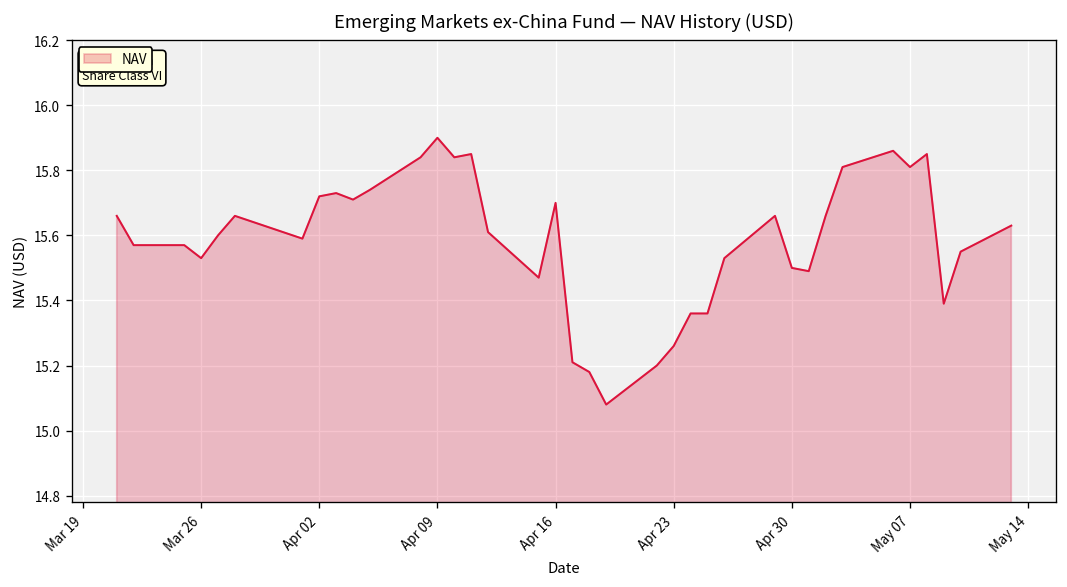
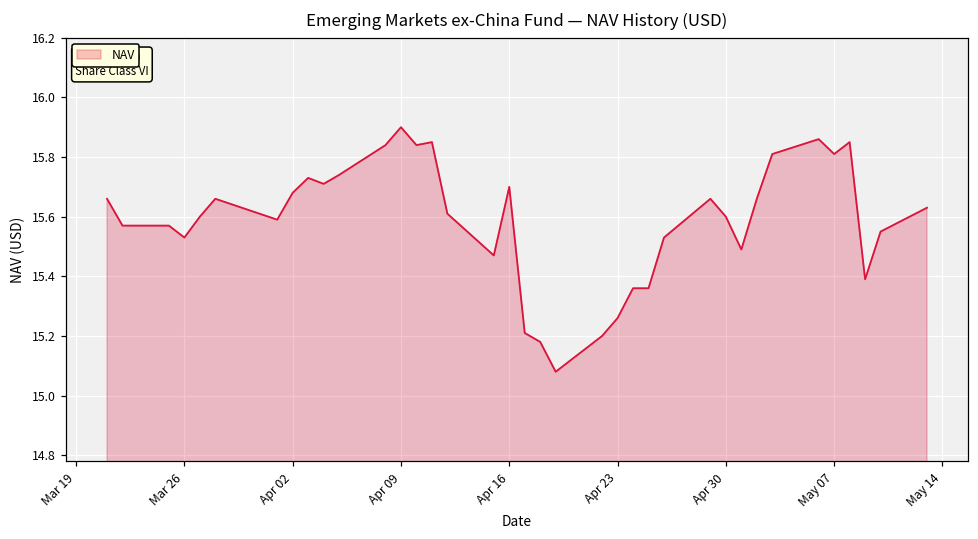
  {
    "Mar 26": 15.53,
-   "Apr 02": 15.72,
+   "Apr 02": 15.68,
    "Apr 09": 15.90,
    "Apr 16": 15.70,
    "Apr 23": 15.26,
-   "Apr 30": 15.5,
+   "Apr 30": 15.6,
    "May 07": 15.81
  }
